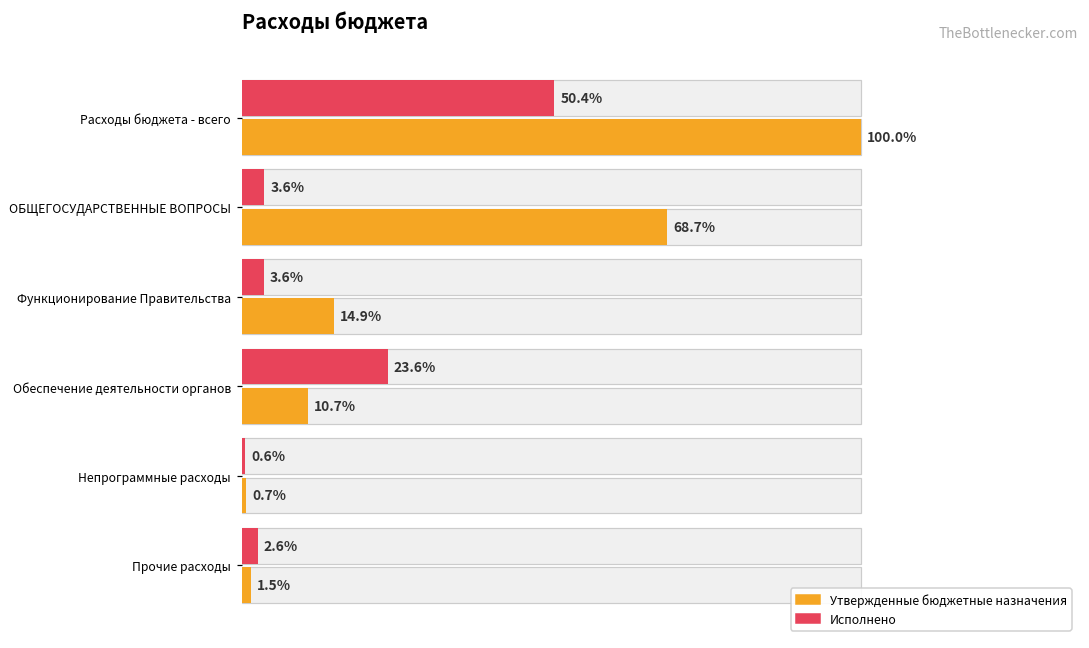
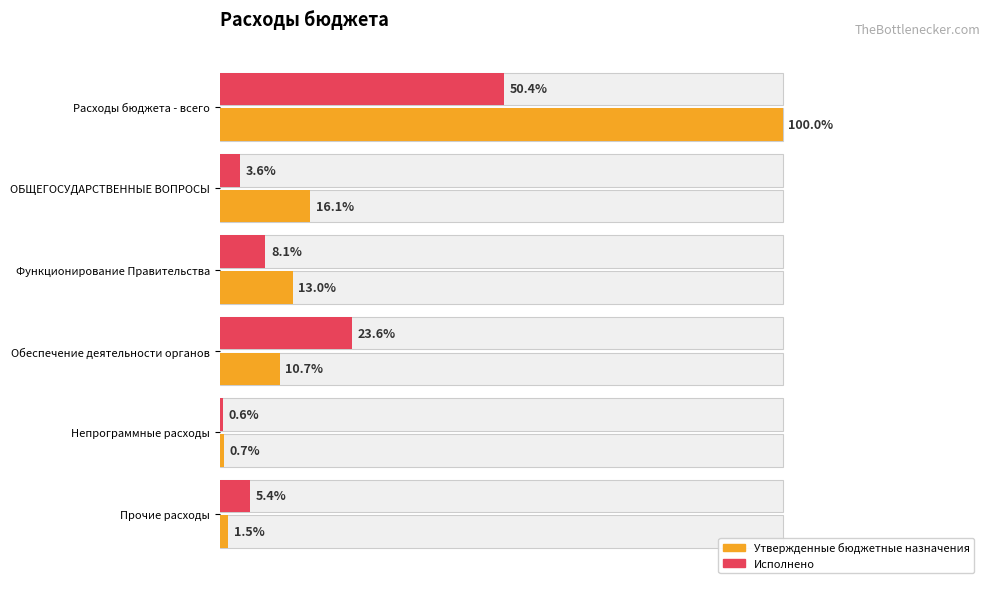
  {
    "Утвержденные бюджетные назначения": {
      "Расходы бюджета - всего": "100.0%",
-     "ОБЩЕГОСУДАРСТВЕННЫЕ ВОПРОСЫ": "68.7%",
-     "Функционирование Правительства": "14.9%"
+     "ОБЩЕГОСУДАРСТВЕННЫЕ ВОПРОСЫ": "16.1%",
+     "Функционирование Правительства": "13.0%"
    },
    "Исполнено": {
-     "Функционирование Правительства": "3.6%",
-     "Прочие расходы": "2.6%"
+     "Функционирование Правительства": "8.1%",
+     "Прочие расходы": "5.4%"
    }
  }
